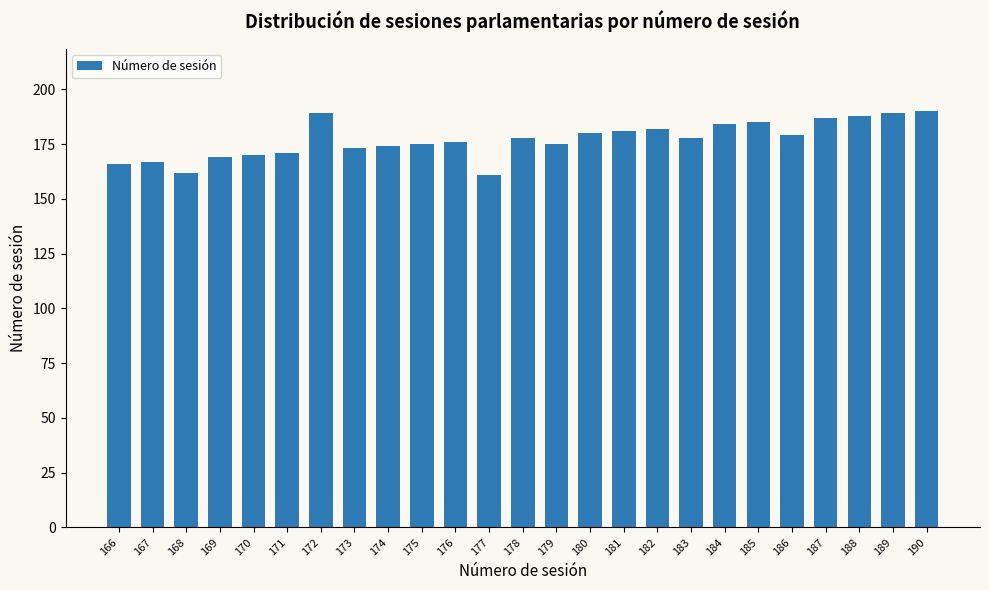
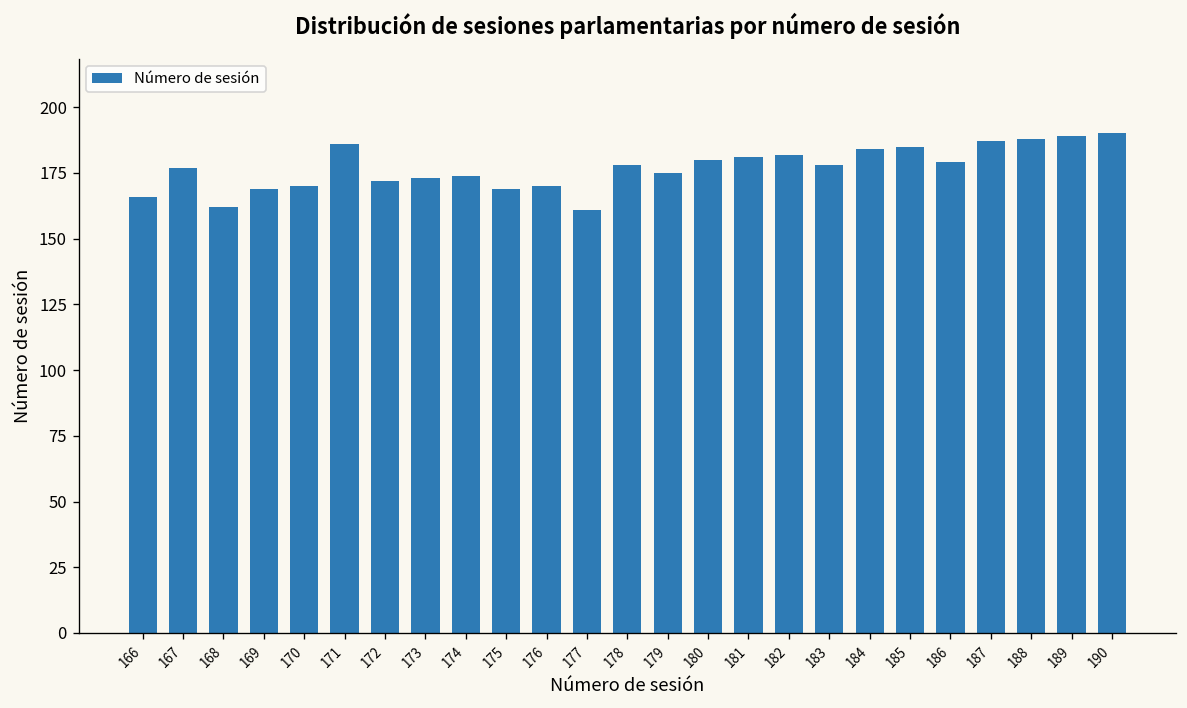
  {
    "166": 166,
-   "167": 167,
+   "167": 177,
    "168": 162,
    "169": 169,
    "170": 170,
-   "171": 171,
-   "172": 189,
+   "171": 186,
+   "172": 172,
    "173": 173,
    "174": 174,
-   "175": 175,
-   "176": 176,
+   "175": 169,
+   "176": 170,
    "177": 161,
    "178": 178,
    "179": 175,
    "180": 180,
    "181": 181,
    "182": 182,
    "183": 178,
    "184": 184,
    "185": 185,
    "186": 179,
    "187": 187,
    "188": 188,
    "189": 189,
    "190": 190
  }
